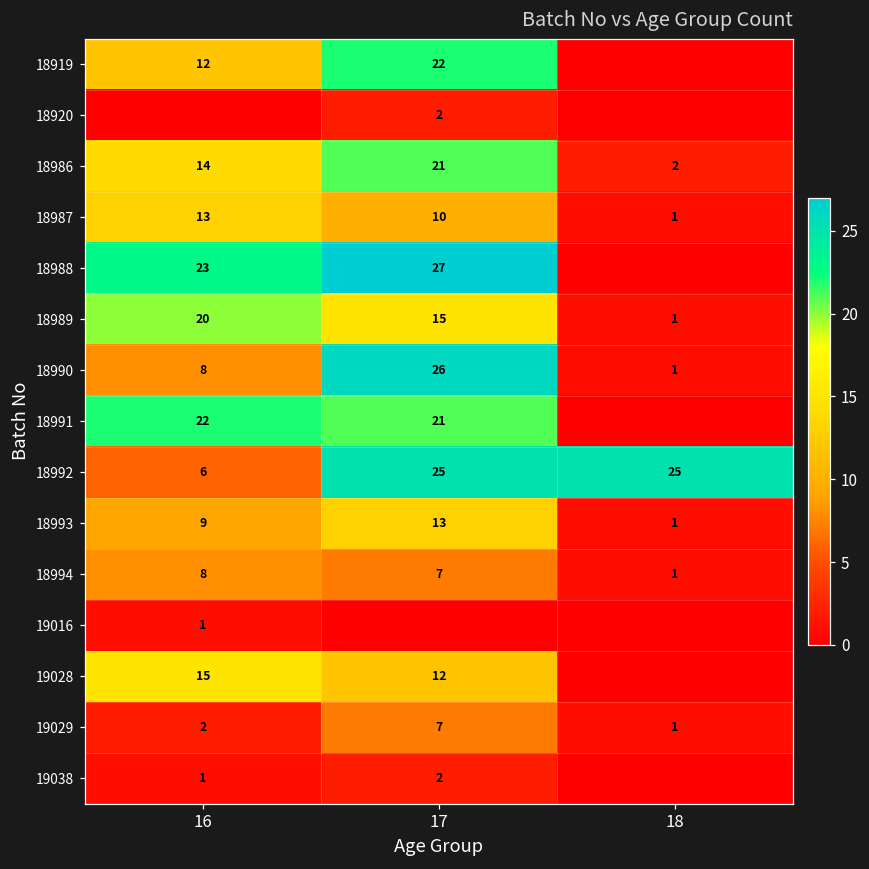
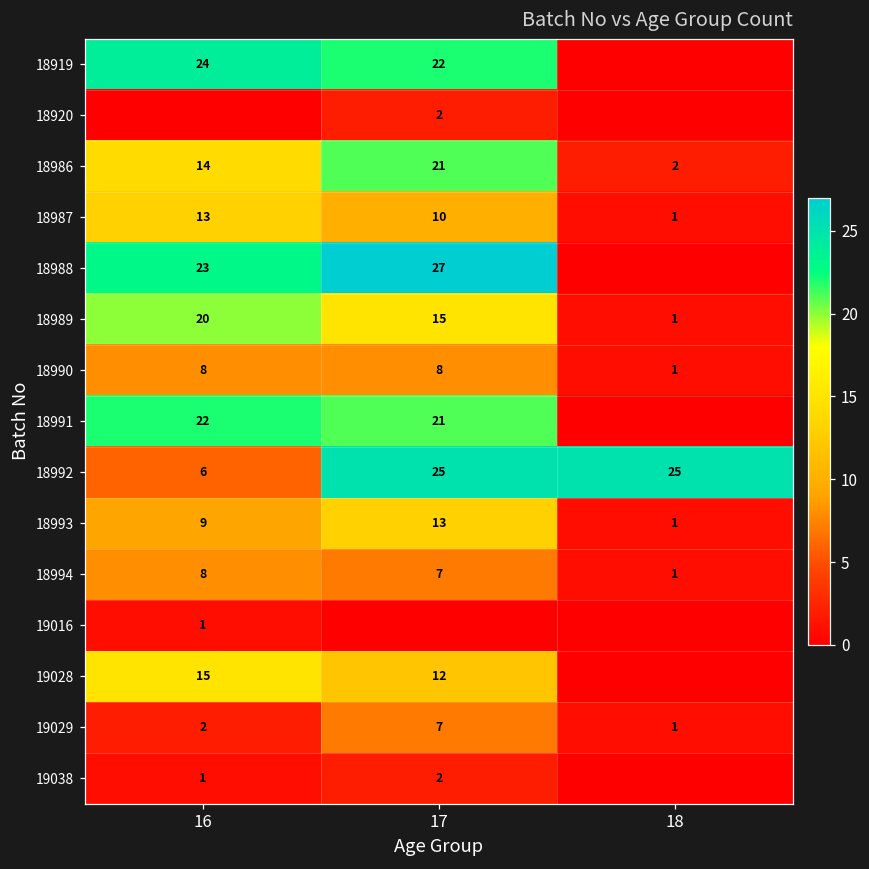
  {
    "18919": {
-     "16": 12,
+     "16": 24,
      "17": 22
    },
    "18920": {
      "17": 2
    },
    "18986": {
      "16": 14,
      "17": 21,
      "18": 2
    },
    "18987": {
      "16": 13,
      "17": 10,
      "18": 1
    },
    "18988": {
      "16": 23,
      "17": 27
    },
    "18989": {
      "16": 20,
      "17": 15,
      "18": 1
    },
    "18990": {
      "16": 8,
-     "17": 26,
+     "17": 8,
      "18": 1
    },
    "18991": {
      "16": 22,
      "17": 21
    },
    "18992": {
      "16": 6,
      "17": 25,
      "18": 25
    },
    "18993": {
      "16": 9,
      "17": 13,
      "18": 1
    },
    "18994": {
      "16": 8,
      "17": 7,
      "18": 1
    },
    "19016": {
      "16": 1
    },
    "19028": {
      "16": 15,
      "17": 12
    },
    "19029": {
      "16": 2,
      "17": 7,
      "18": 1
    },
    "19038": {
      "16": 1,
      "17": 2
    }
  }
